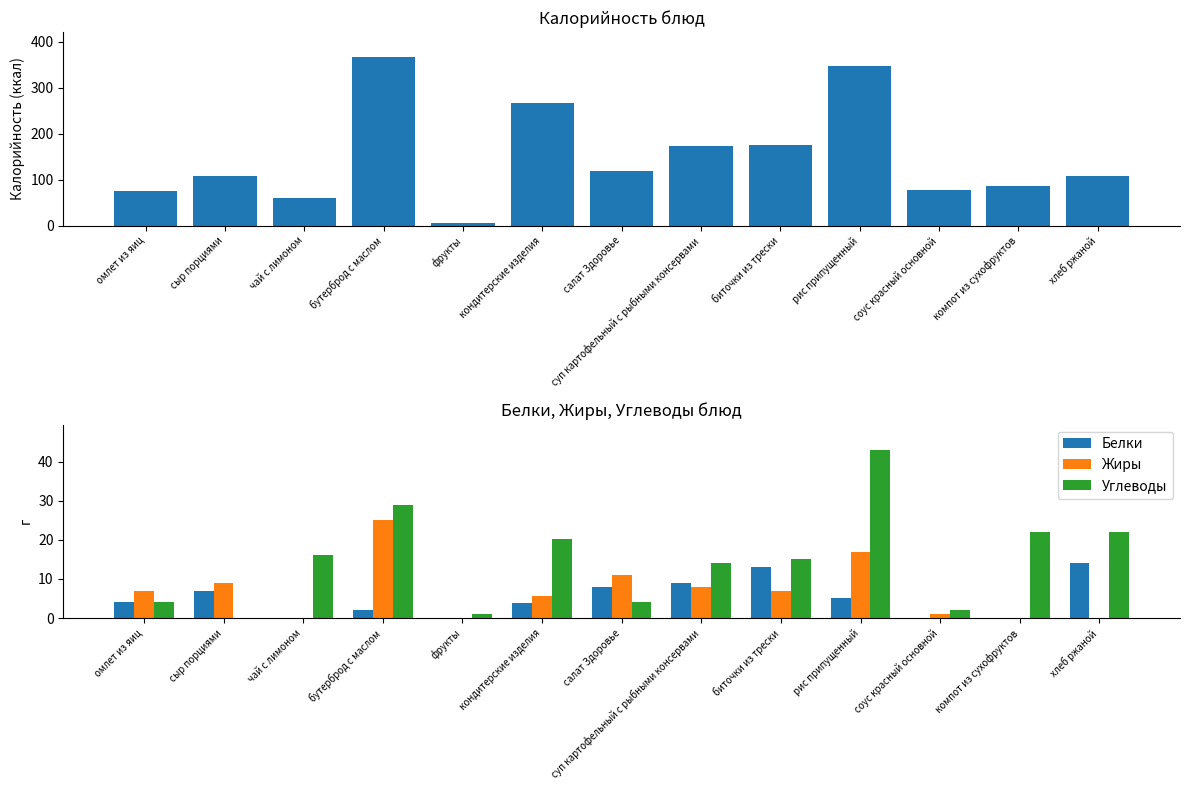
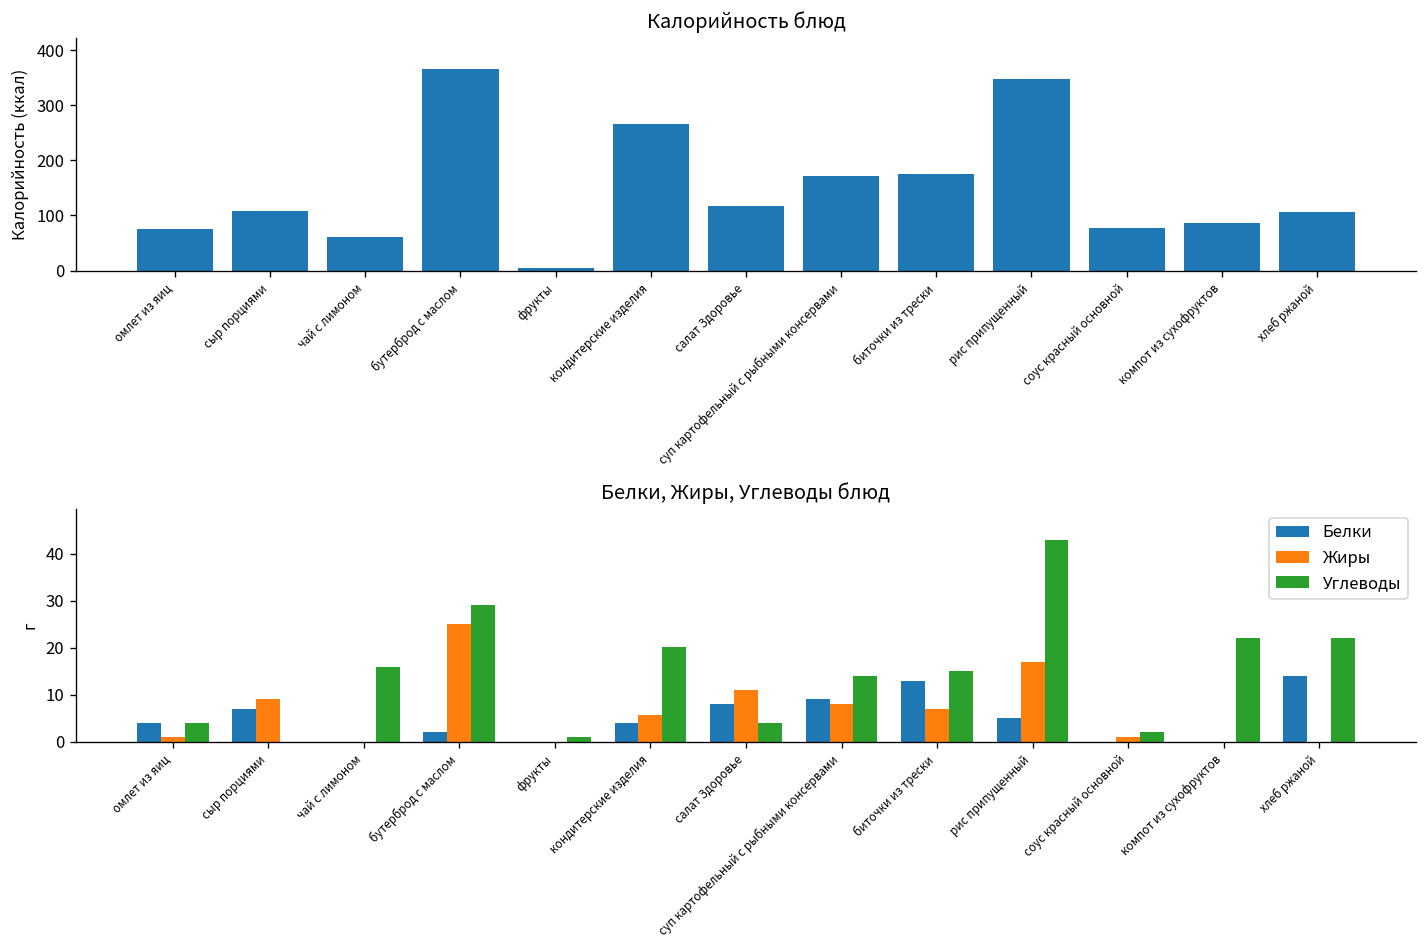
  {
    "Калорийность блюд": {
      "омлет из яиц": 80,
      "сыр порциями": 110,
      "чай с лимоном": 60,
      "бутерброд с маслом": 370,
      "кондитерские изделия": 270,
      "салат Здоровье": 120,
      "суп картофельный с рыбными консервами": 170,
      "биточки из трески": 180,
      "рис припущенный": 350,
      "соус красный основной": 80,
      "компот из сухофруктов": 90,
      "хлеб ржаной": 110
    },
    "Белки, Жиры, Углеводы блюд": {
      "Белки": {
        "омлет из яиц": 4,
        "сыр порциями": 7,
        "чай с лимоном": 0,
        "бутерброд с маслом": 2,
        "фрукты": 0,
        "кондитерские изделия": 4,
        "салат Здоровье": 8,
        "суп картофельный с рыбными консервами": 9,
        "биточки из трески": 13,
        "рис припущенный": 5,
        "соус красный основной": 0,
        "компот из сухофруктов": 0,
        "хлеб ржаной": 14
      },
      "Жиры": {
-       "омлет из яиц": 7,
+       "омлет из яиц": 1,
        "сыр порциями": 9,
        "чай с лимоном": 0,
        "бутерброд с маслом": 25,
        "фрукты": 0,
        "кондитерские изделия": 6,
        "салат Здоровье": 11,
        "суп картофельный с рыбными консервами": 8,
        "биточки из трески": 7,
        "рис припущенный": 17,
        "соус красный основной": 1,
        "компот из сухофруктов": 0,
        "хлеб ржаной": 0
      },
      "Углеводы": {
        "омлет из яиц": 4,
        "сыр порциями": 0,
        "чай с лимоном": 16,
        "бутерброд с маслом": 29,
        "фрукты": 1,
        "кондитерские изделия": 20,
        "салат Здоровье": 4,
        "суп картофельный с рыбными консервами": 14,
        "биточки из трески": 15,
        "рис припущенный": 43,
        "соус красный основной": 2,
        "компот из сухофруктов": 22,
        "хлеб ржаной": 22
      }
    }
  }
